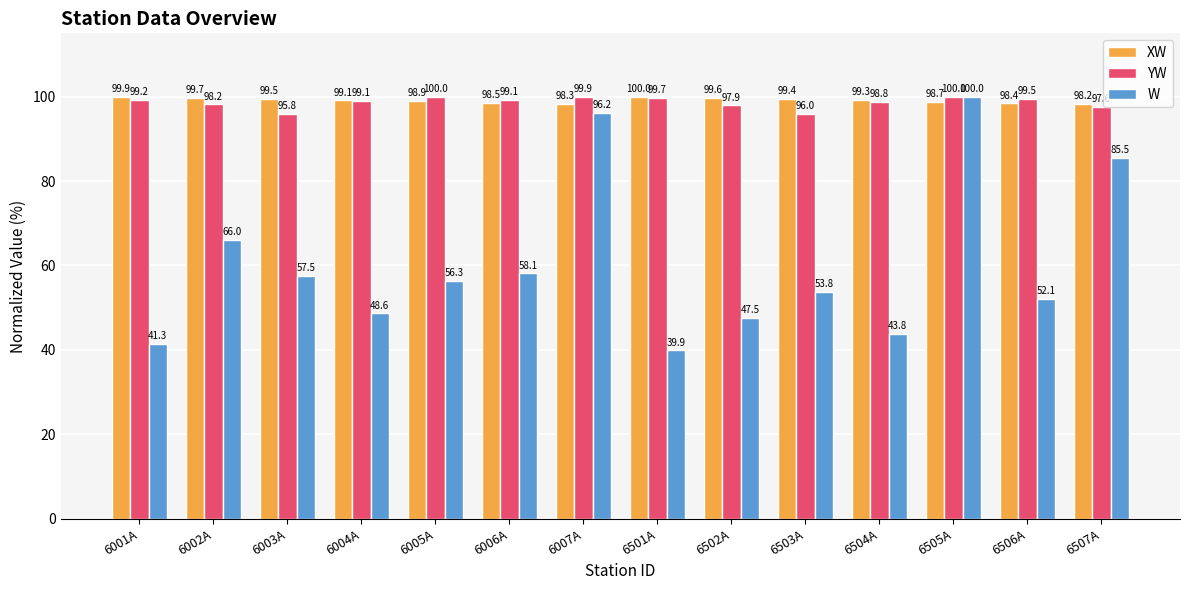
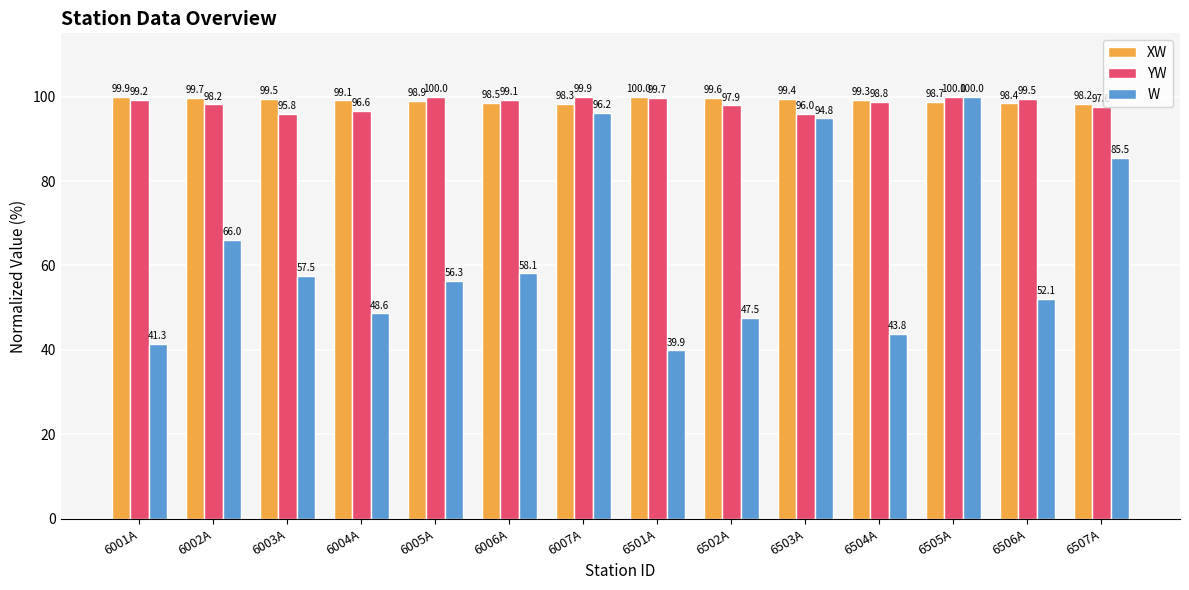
  {
    "XW": {
      "6001A": 99.9,
      "6002A": 99.7,
      "6003A": 99.5,
      "6004A": 99.1,
      "6005A": 98.9,
      "6006A": 98.5,
      "6007A": 98.3,
      "6501A": 100.0,
      "6502A": 99.6,
      "6503A": 99.4,
      "6504A": 99.3,
      "6505A": 98.7,
      "6506A": 98.4,
      "6507A": 98.2
    },
    "YW": {
      "6001A": 99.2,
      "6002A": 98.2,
      "6003A": 95.8,
-     "6004A": 99.1,
+     "6004A": 96.6,
      "6005A": 100.0,
      "6006A": 99.1,
      "6007A": 99.9,
      "6502A": 97.9,
      "6503A": 96.0,
      "6504A": 98.8,
      "6506A": 99.5
    },
    "W": {
      "6001A": 41.3,
      "6002A": 66.0,
      "6003A": 57.5,
      "6004A": 48.6,
      "6005A": 56.3,
      "6006A": 58.1,
      "6007A": 96.2,
      "6501A": 39.9,
      "6502A": 47.5,
-     "6503A": 53.8,
+     "6503A": 94.8,
      "6504A": 43.8,
      "6506A": 52.1,
      "6507A": 85.5
    }
  }
